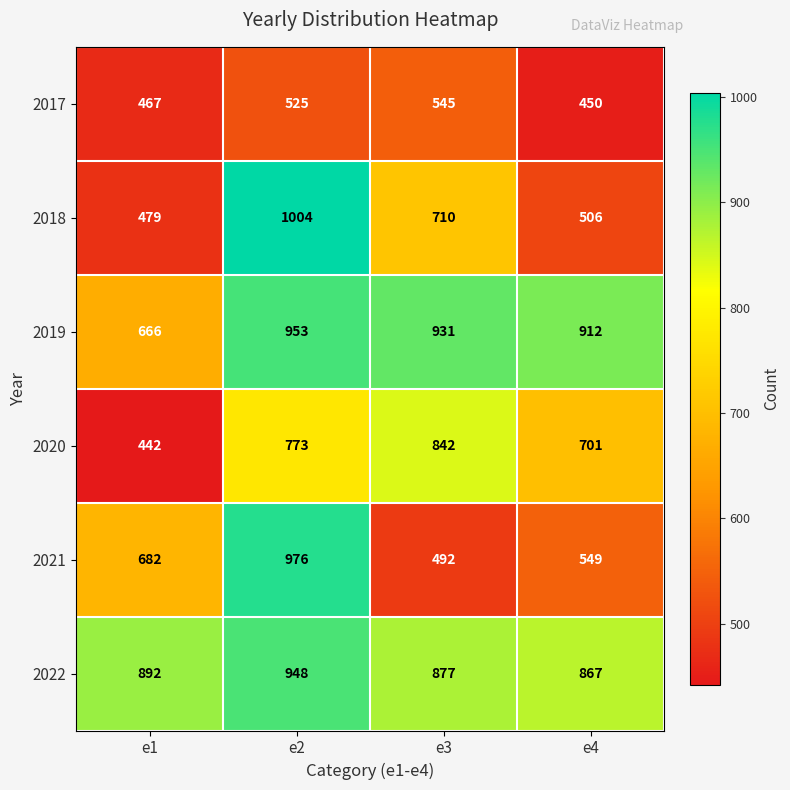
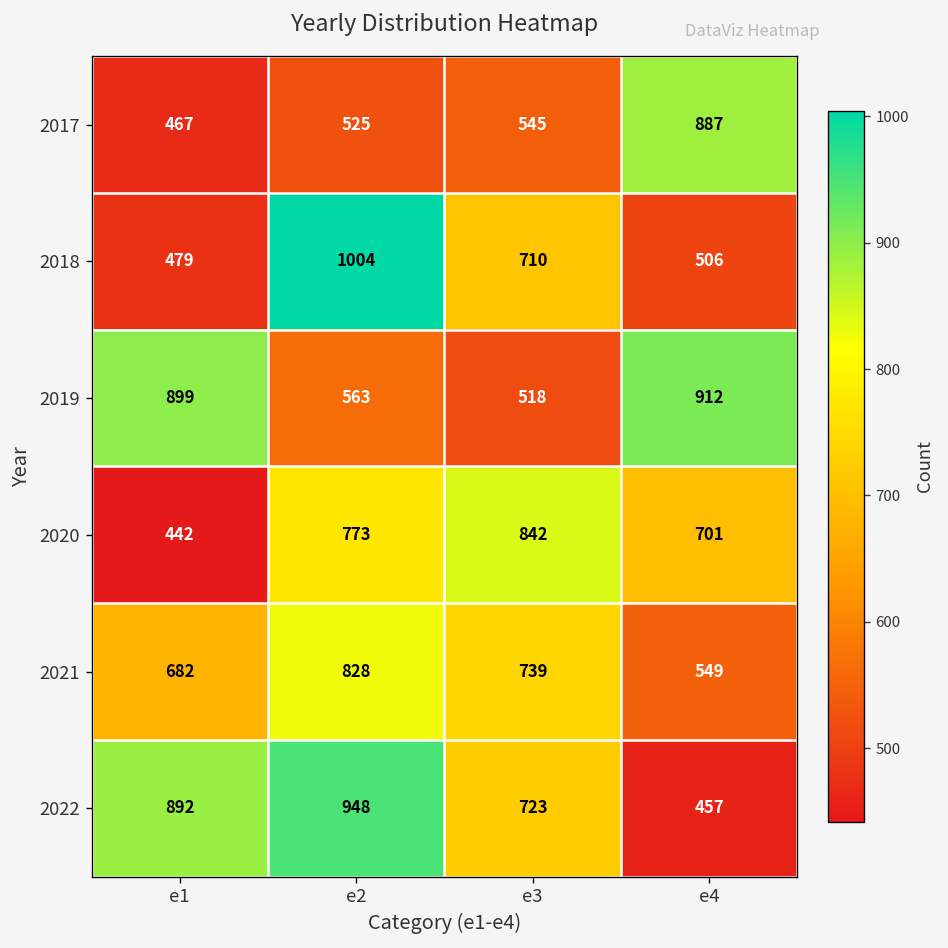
  {
    "2017": {
      "e1": 467,
      "e2": 525,
      "e3": 545,
-     "e4": 450
+     "e4": 887
    },
    "2018": {
      "e1": 479,
      "e2": 1004,
      "e3": 710,
      "e4": 506
    },
    "2019": {
-     "e1": 666,
-     "e2": 953,
-     "e3": 931,
+     "e1": 899,
+     "e2": 563,
+     "e3": 518,
      "e4": 912
    },
    "2020": {
      "e1": 442,
      "e2": 773,
      "e3": 842,
      "e4": 701
    },
    "2021": {
      "e1": 682,
-     "e2": 976,
-     "e3": 492,
+     "e2": 828,
+     "e3": 739,
      "e4": 549
    },
    "2022": {
      "e1": 892,
      "e2": 948,
-     "e3": 877,
-     "e4": 867
+     "e3": 723,
+     "e4": 457
    }
  }
